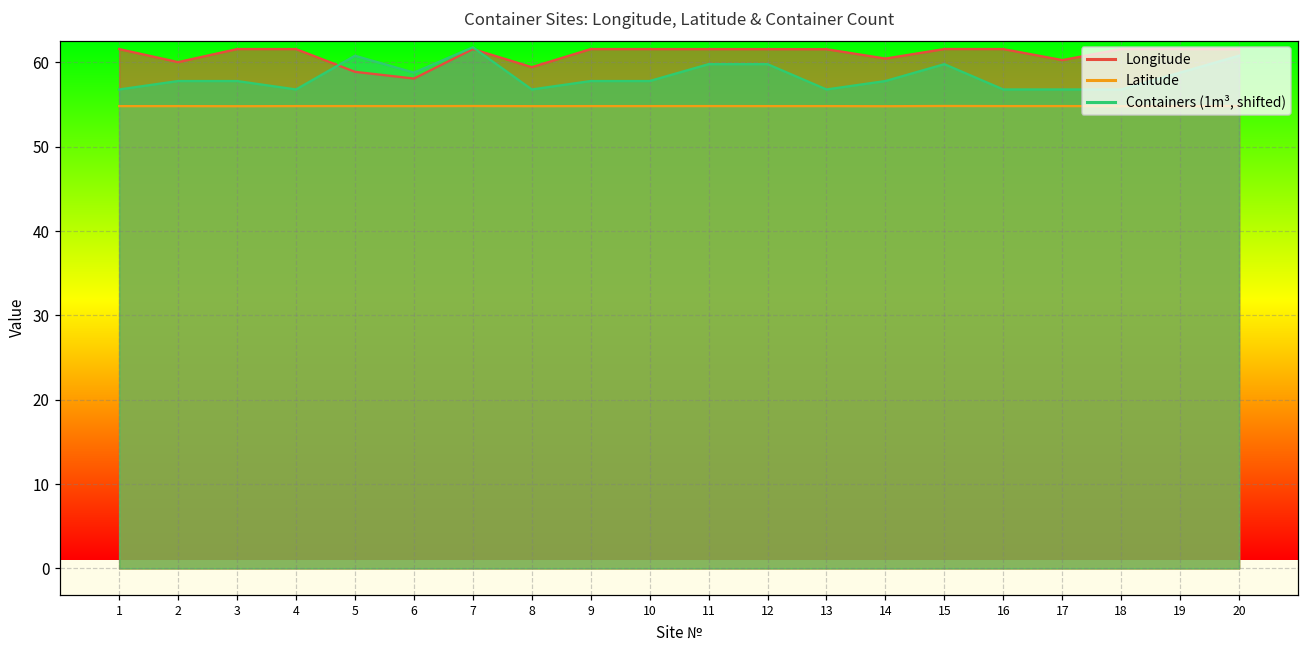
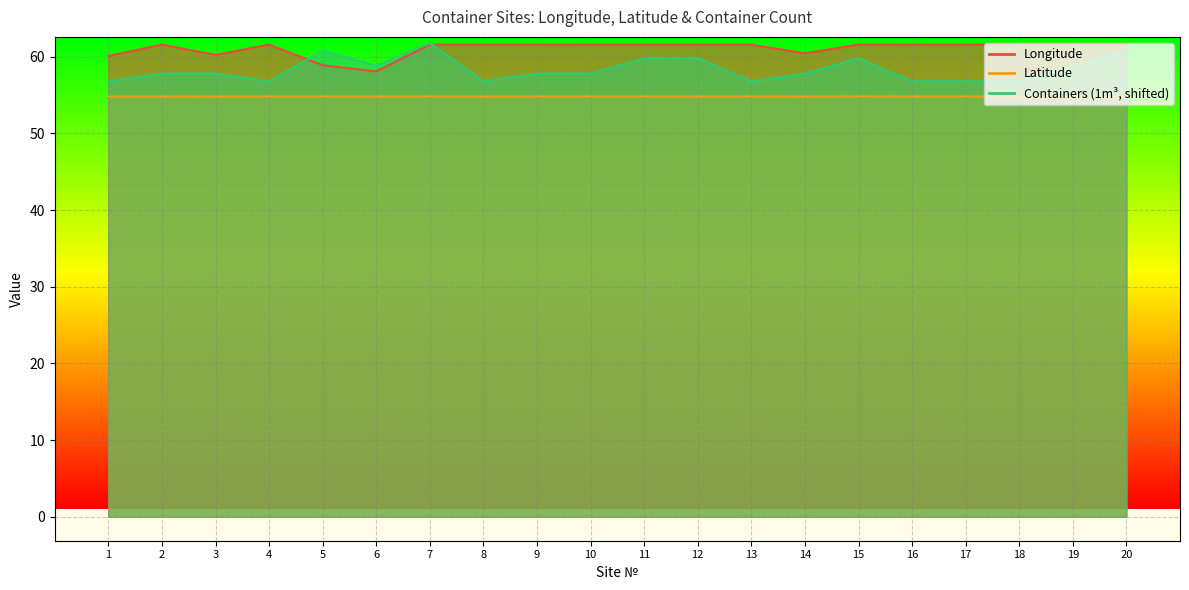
  {
    "Longitude": {
-     "1": 62,
-     "2": 60,
-     "3": 62,
+     "1": 60,
+     "2": 62,
+     "3": 60,
      "4": 62,
      "5": 59,
      "6": 58,
-     "8": 59,
+     "8": 62,
      "9": 62,
      "10": 62,
      "11": 62,
      "12": 62,
      "13": 62,
      "14": 60,
      "15": 62,
      "16": 62,
-     "17": 60
+     "17": 62
    },
    "Latitude": {
      "1": 55,
      "2": 55,
      "3": 55,
      "4": 55,
      "5": 55,
      "6": 55,
      "7": 55,
      "8": 55,
      "9": 55,
      "10": 55,
      "11": 55,
      "12": 55,
      "13": 55,
      "14": 55,
      "15": 55,
      "16": 55,
      "17": 55
    },
    "Containers (1m³, shifted)": {
      "1": 57,
      "2": 58,
      "3": 58,
      "4": 57,
      "5": 61,
      "6": 59,
      "8": 57,
      "9": 58,
      "10": 58,
      "11": 60,
      "12": 60,
      "13": 57,
      "14": 58,
      "15": 60,
      "16": 57,
      "17": 57
    }
  }
